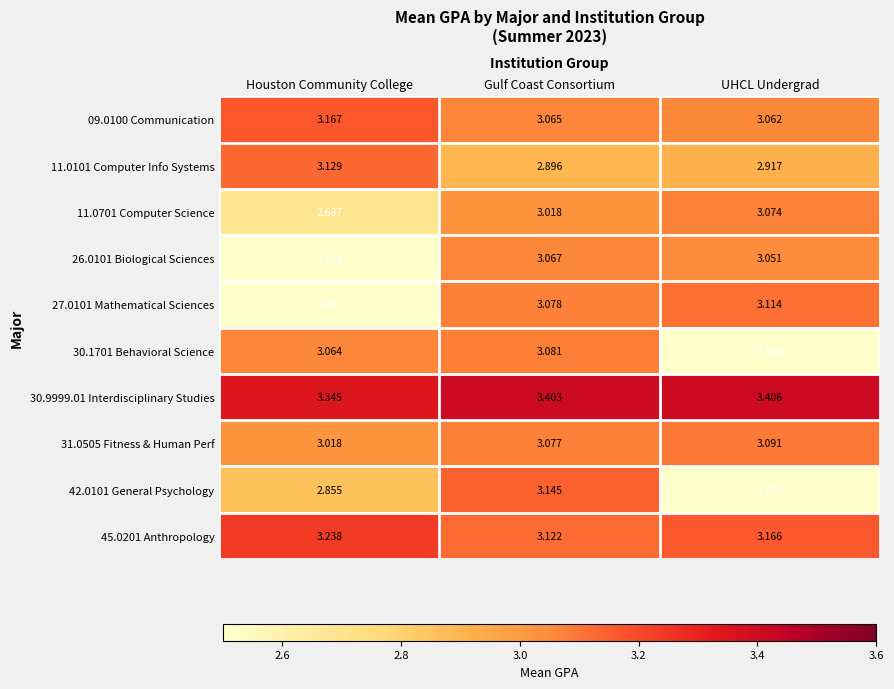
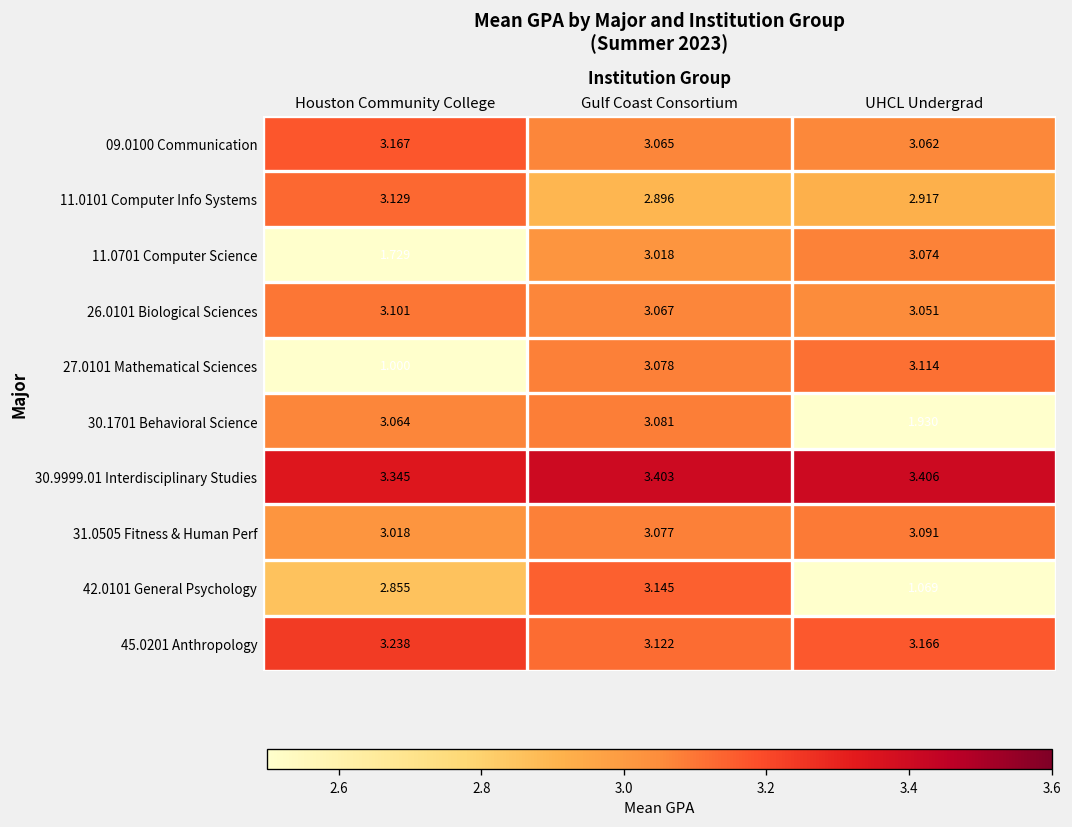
  {
    "09.0100 Communication": {
      "Houston Community College": 3.167,
      "Gulf Coast Consortium": 3.065,
      "UHCL Undergrad": 3.062
    },
    "11.0101 Computer Info Systems": {
      "Houston Community College": 3.129,
      "Gulf Coast Consortium": 2.896,
      "UHCL Undergrad": 2.917
    },
    "11.0701 Computer Science": {
-     "Houston Community College": 2.687,
+     "Houston Community College": 1.729,
      "Gulf Coast Consortium": 3.018,
      "UHCL Undergrad": 3.074
    },
    "26.0101 Biological Sciences": {
-     "Houston Community College": 1.218,
+     "Houston Community College": 3.101,
      "Gulf Coast Consortium": 3.067,
      "UHCL Undergrad": 3.051
    },
    "27.0101 Mathematical Sciences": {
      "Houston Community College": 1.000,
      "Gulf Coast Consortium": 3.078,
      "UHCL Undergrad": 3.114
    },
    "30.1701 Behavioral Science": {
      "Houston Community College": 3.064,
      "Gulf Coast Consortium": 3.081,
      "UHCL Undergrad": 1.930
    },
    "30.9999.01 Interdisciplinary Studies": {
      "Houston Community College": 3.345,
      "Gulf Coast Consortium": 3.403,
      "UHCL Undergrad": 3.406
    },
    "31.0505 Fitness & Human Perf": {
      "Houston Community College": 3.018,
      "Gulf Coast Consortium": 3.077,
      "UHCL Undergrad": 3.091
    },
    "42.0101 General Psychology": {
      "Houston Community College": 2.855,
      "Gulf Coast Consortium": 3.145,
      "UHCL Undergrad": 1.069
    },
    "45.0201 Anthropology": {
      "Houston Community College": 3.238,
      "Gulf Coast Consortium": 3.122,
      "UHCL Undergrad": 3.166
    }
  }
